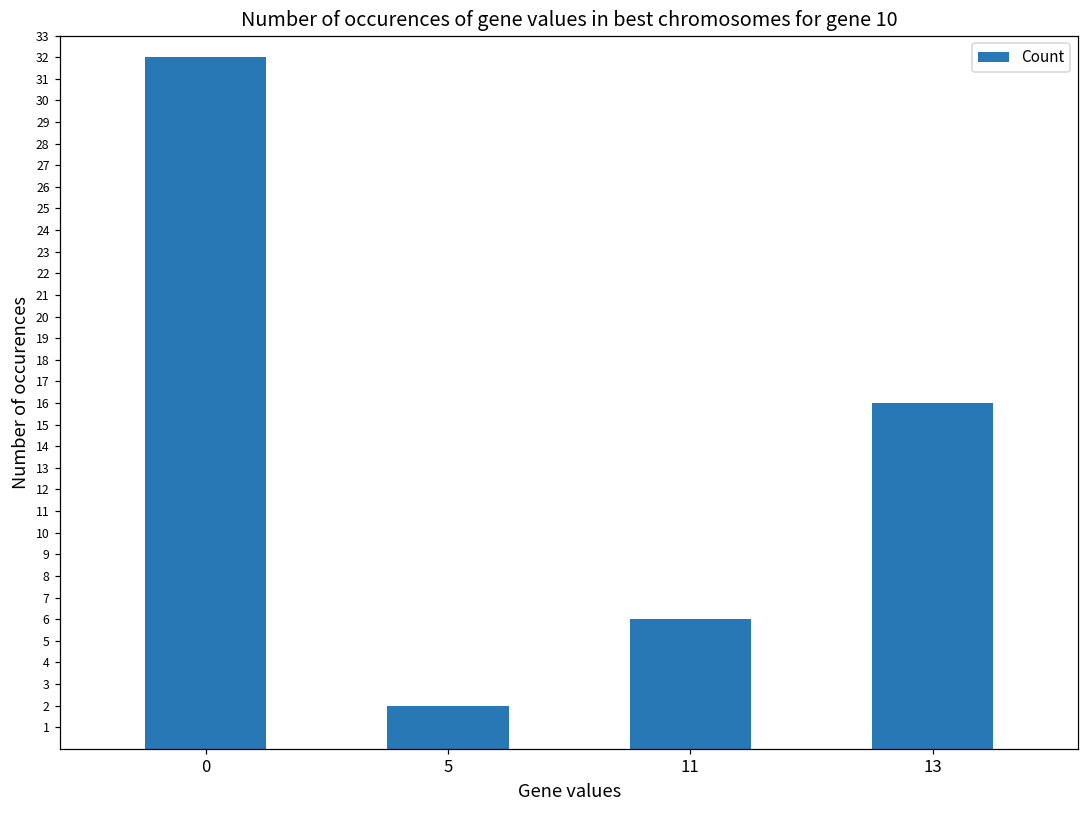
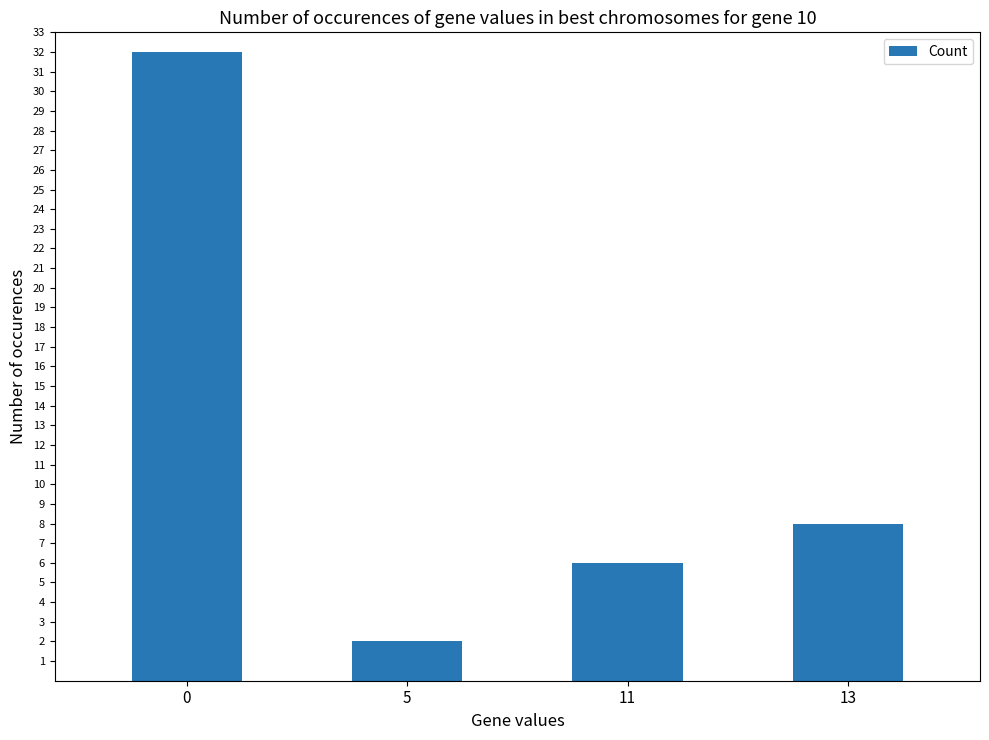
  {
    "0": 32,
    "5": 2,
    "11": 6,
-   "13": 16
+   "13": 8
  }
